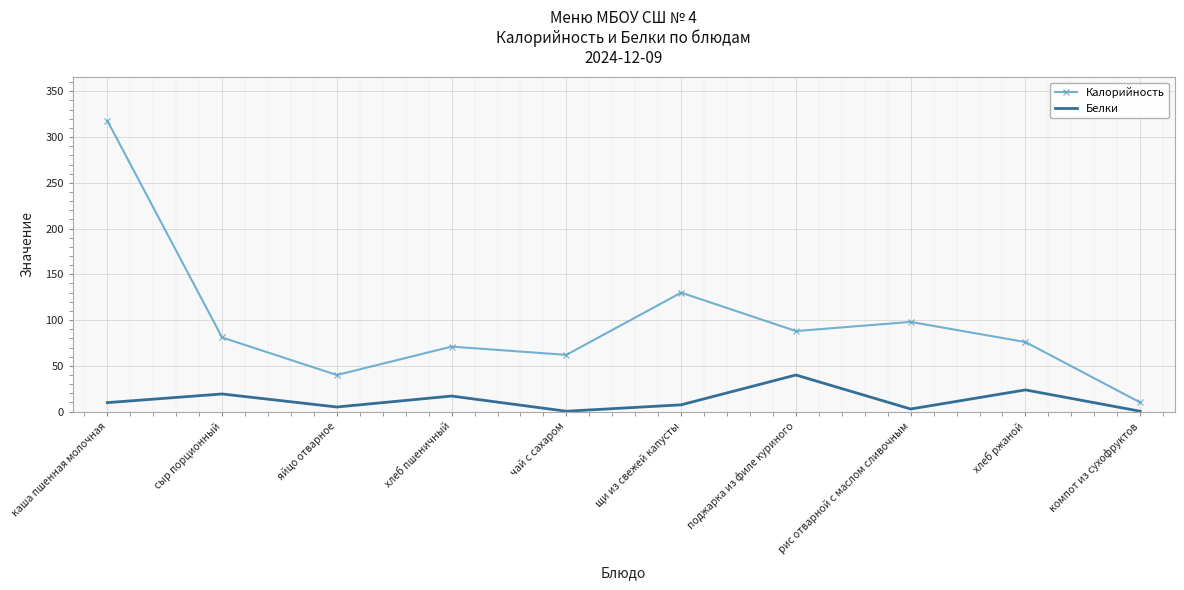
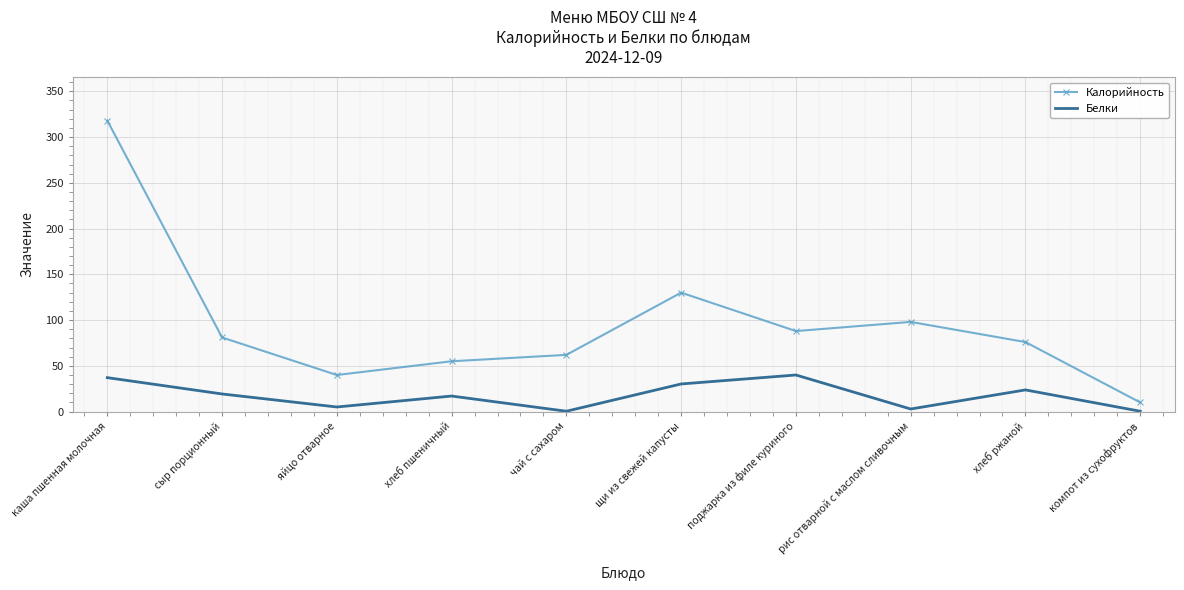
  {
    "Калорийность": {
      "каша пшенная молочная": 320,
      "сыр порционный": 80,
      "яйцо отварное": 40,
-     "хлеб пшеничный": 70,
+     "хлеб пшеничный": 60,
      "чай с сахаром": 60,
      "щи из свежей капусты": 130,
      "поджарка из филе куриного": 90,
      "рис отварной с маслом сливочным": 100,
      "хлеб ржаной": 80,
      "компот из сухофруктов": 10
    },
    "Белки": {
-     "каша пшенная молочная": 10,
+     "каша пшенная молочная": 40,
      "сыр порционный": 20,
      "яйцо отварное": 10,
      "хлеб пшеничный": 20,
      "чай с сахаром": 0,
-     "щи из свежей капусты": 10,
+     "щи из свежей капусты": 30,
      "поджарка из филе куриного": 40,
      "рис отварной с маслом сливочным": 0,
      "хлеб ржаной": 20,
      "компот из сухофруктов": 0
    }
  }
